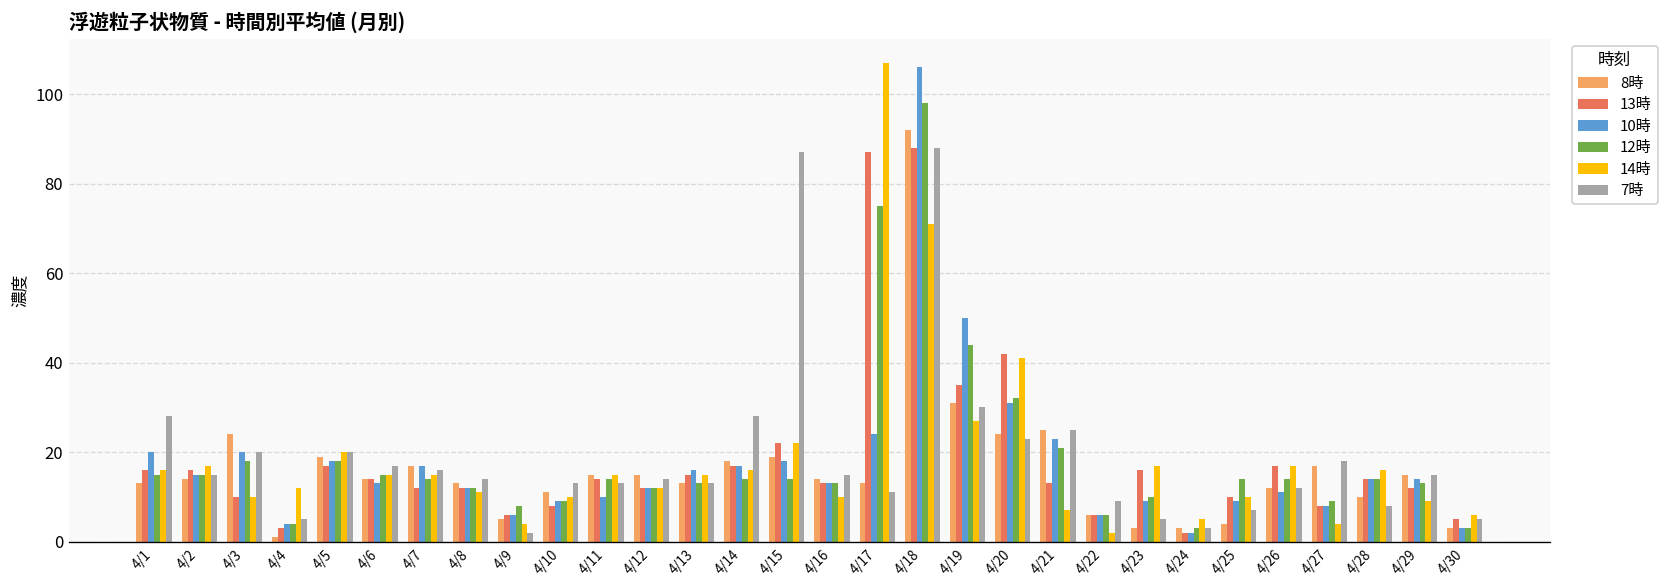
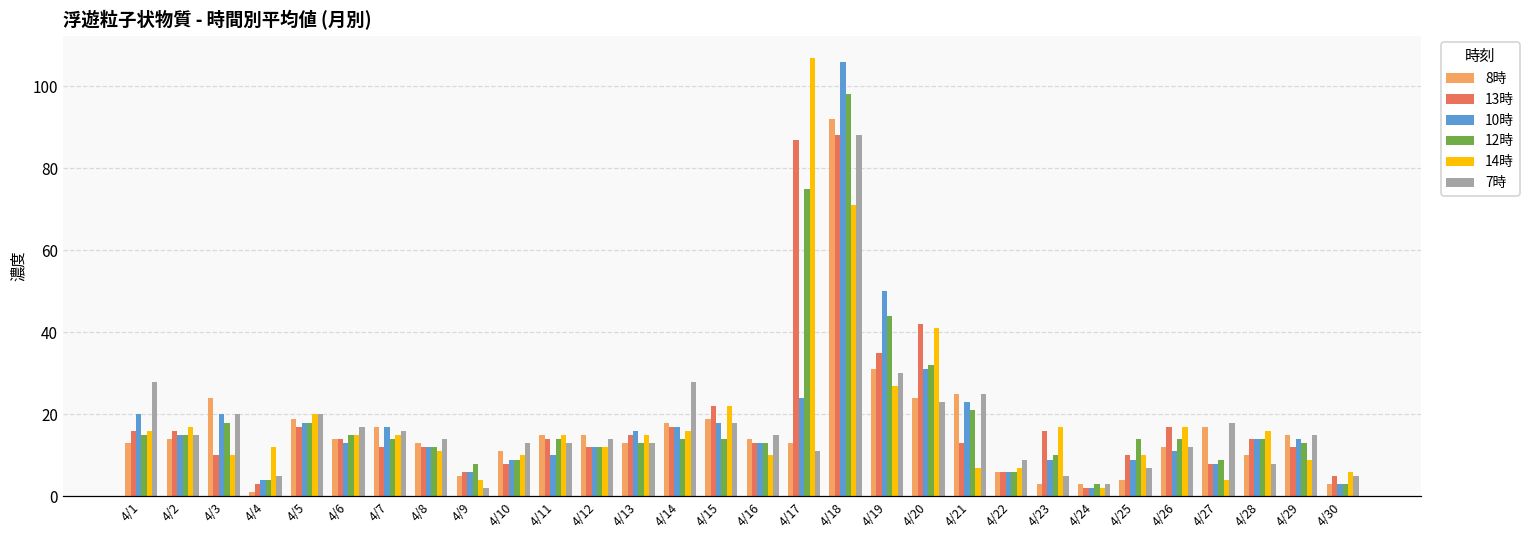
  {
    "10時": {
      "4/1": 20,
      "4/2": 15,
      "4/3": 20,
      "4/4": 4,
      "4/5": 18,
      "4/6": 13,
      "4/7": 17,
      "4/8": 12,
      "4/9": 6,
      "4/10": 9,
      "4/11": 10,
      "4/12": 12,
      "4/13": 16,
      "4/14": 17,
      "4/15": 18,
      "4/16": 13,
      "4/17": 24,
      "4/18": 106,
      "4/19": 50,
      "4/20": 31,
      "4/21": 23,
      "4/22": 6,
      "4/23": 9,
      "4/24": 2,
      "4/25": 9,
      "4/26": 11,
      "4/27": 8,
      "4/28": 14,
      "4/29": 14,
      "4/30": 3
    },
    "12時": {
      "4/1": 15,
      "4/2": 15,
      "4/3": 18,
      "4/4": 4,
      "4/5": 18,
      "4/6": 15,
      "4/7": 14,
      "4/8": 12,
      "4/9": 8,
      "4/10": 9,
      "4/11": 14,
      "4/12": 12,
      "4/13": 13,
      "4/14": 14,
      "4/15": 14,
      "4/16": 13,
      "4/17": 75,
      "4/18": 98,
      "4/19": 44,
      "4/20": 32,
      "4/21": 21,
      "4/22": 6,
      "4/23": 10,
      "4/24": 3,
      "4/25": 14,
      "4/26": 14,
      "4/27": 9,
      "4/28": 14,
      "4/29": 13,
      "4/30": 3
    },
    "14時": {
      "4/1": 16,
      "4/2": 17,
      "4/3": 10,
      "4/4": 12,
      "4/5": 20,
      "4/6": 15,
      "4/7": 15,
      "4/8": 11,
      "4/9": 4,
      "4/10": 10,
      "4/11": 15,
      "4/12": 12,
      "4/13": 15,
      "4/14": 16,
      "4/15": 22,
      "4/16": 10,
      "4/17": 107,
      "4/18": 71,
      "4/19": 27,
      "4/20": 41,
      "4/21": 7,
-     "4/22": 2,
+     "4/22": 7,
      "4/23": 17,
-     "4/24": 5,
+     "4/24": 2,
      "4/25": 10,
      "4/26": 17,
      "4/27": 4,
      "4/28": 16,
      "4/29": 9,
      "4/30": 6
    },
    "7時": {
      "4/1": 28,
      "4/2": 15,
      "4/3": 20,
      "4/4": 5,
      "4/5": 20,
      "4/6": 17,
      "4/7": 16,
      "4/8": 14,
      "4/9": 2,
      "4/10": 13,
      "4/11": 13,
      "4/12": 14,
      "4/13": 13,
      "4/14": 28,
-     "4/15": 87,
+     "4/15": 18,
      "4/16": 15,
      "4/17": 11,
      "4/18": 88,
      "4/19": 30,
      "4/20": 23,
      "4/21": 25,
      "4/22": 9,
      "4/23": 5,
      "4/24": 3,
      "4/25": 7,
      "4/26": 12,
      "4/27": 18,
      "4/28": 8,
      "4/29": 15,
      "4/30": 5
    }
  }
